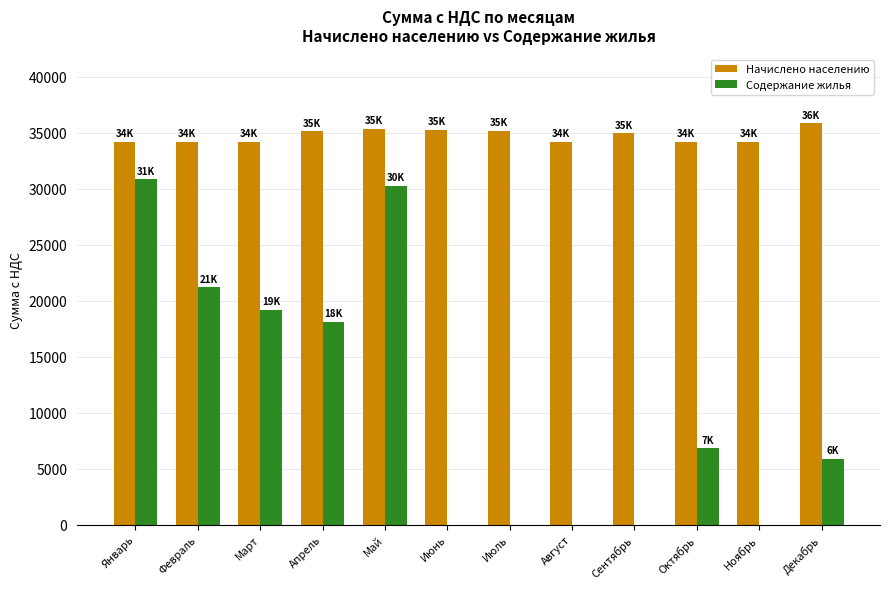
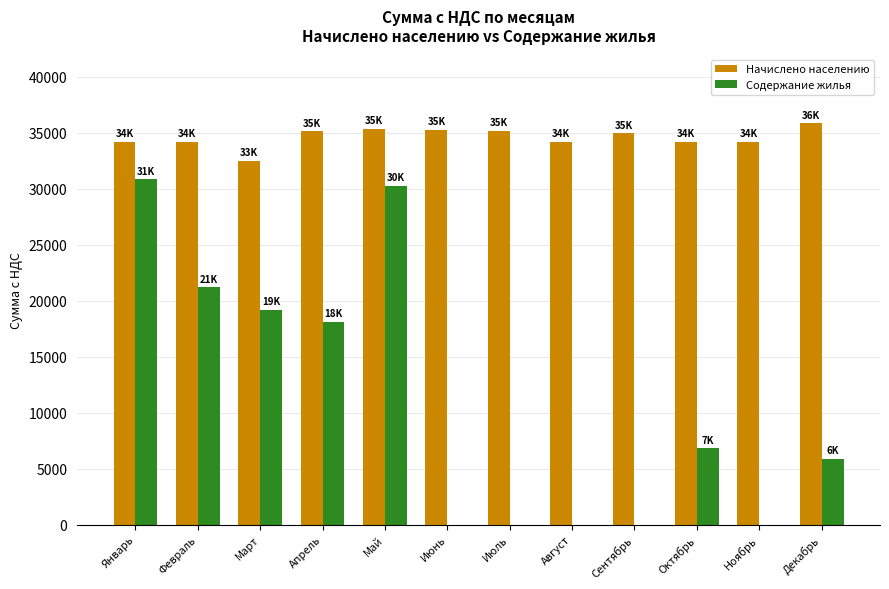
  {
    "Начислено населению": {
      "Январь": "34K",
      "Февраль": "34K",
-     "Март": "34K",
+     "Март": "33K",
      "Апрель": "35K",
      "Май": "35K",
      "Июнь": "35K",
      "Июль": "35K",
      "Август": "34K",
      "Сентябрь": "35K",
      "Октябрь": "34K",
      "Ноябрь": "34K",
      "Декабрь": "36K"
    },
    "Содержание жилья": {
      "Январь": "31K",
      "Февраль": "21K",
      "Март": "19K",
      "Апрель": "18K",
      "Май": "30K",
      "Октябрь": "7K",
      "Декабрь": "6K"
    }
  }
